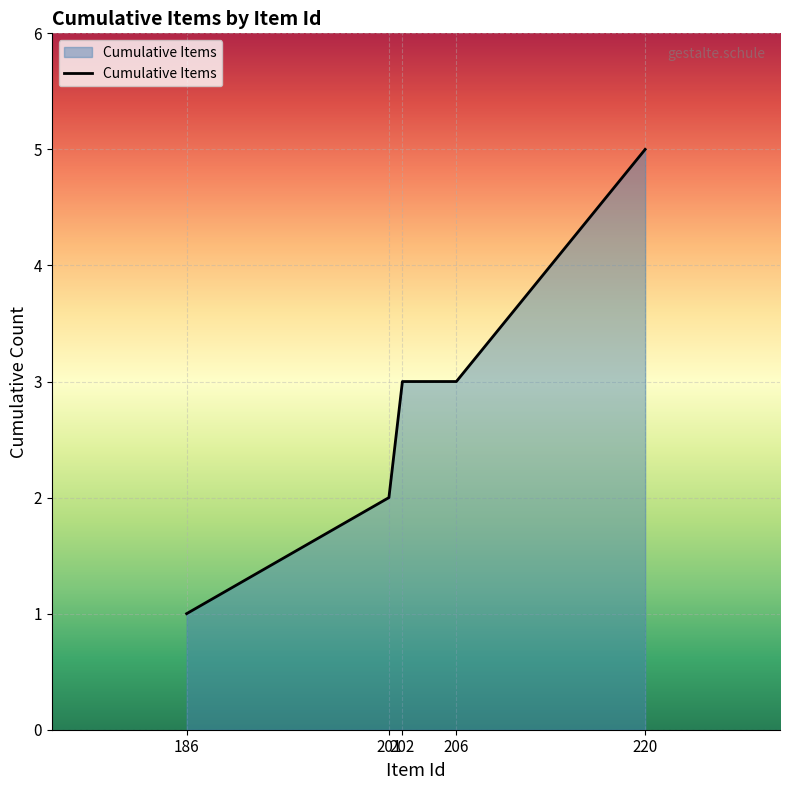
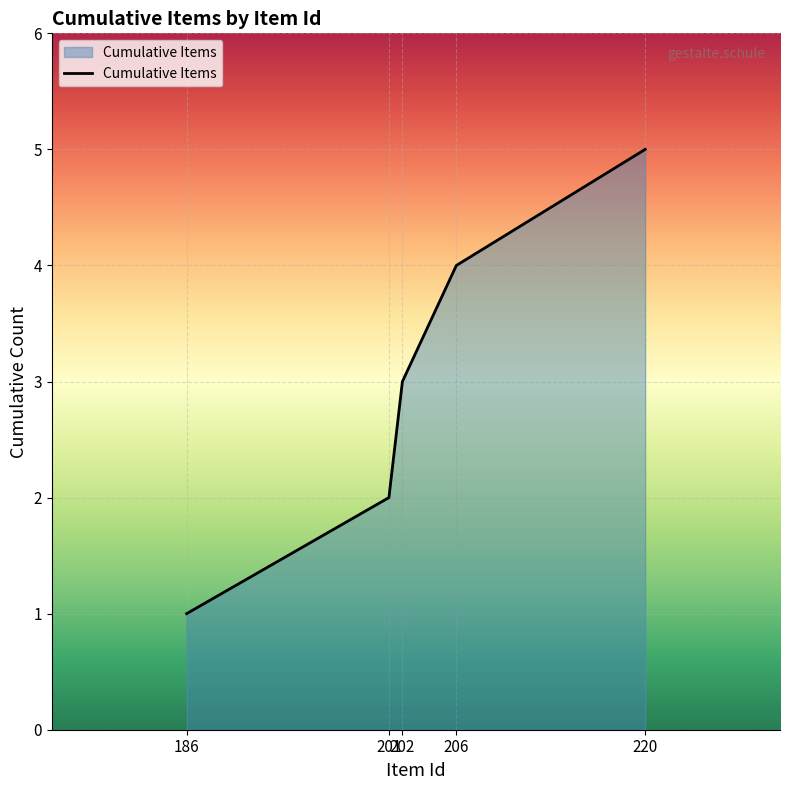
  {
    "186": 1,
-   "206": 3,
+   "206": 4,
    "220": 5
  }
